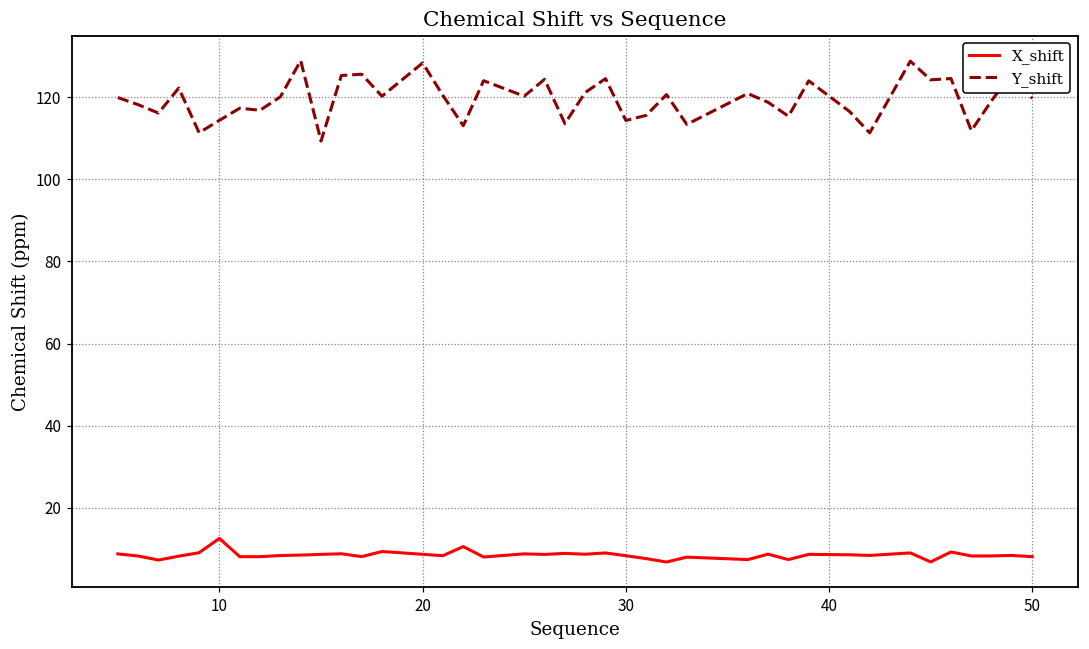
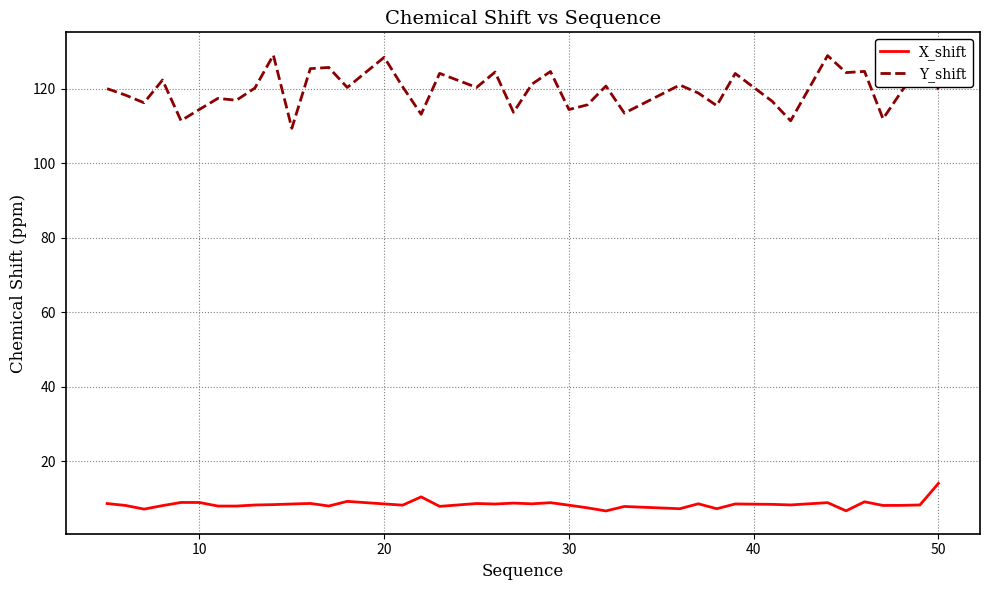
  {
    "X_shift": {
-     "10": 12,
+     "10": 9,
      "20": 9,
      "30": 8,
-     "50": 8
+     "50": 14
    },
    "Y_shift": {
      "10": 114,
      "20": 128,
      "30": 114,
      "50": 120
    }
  }
